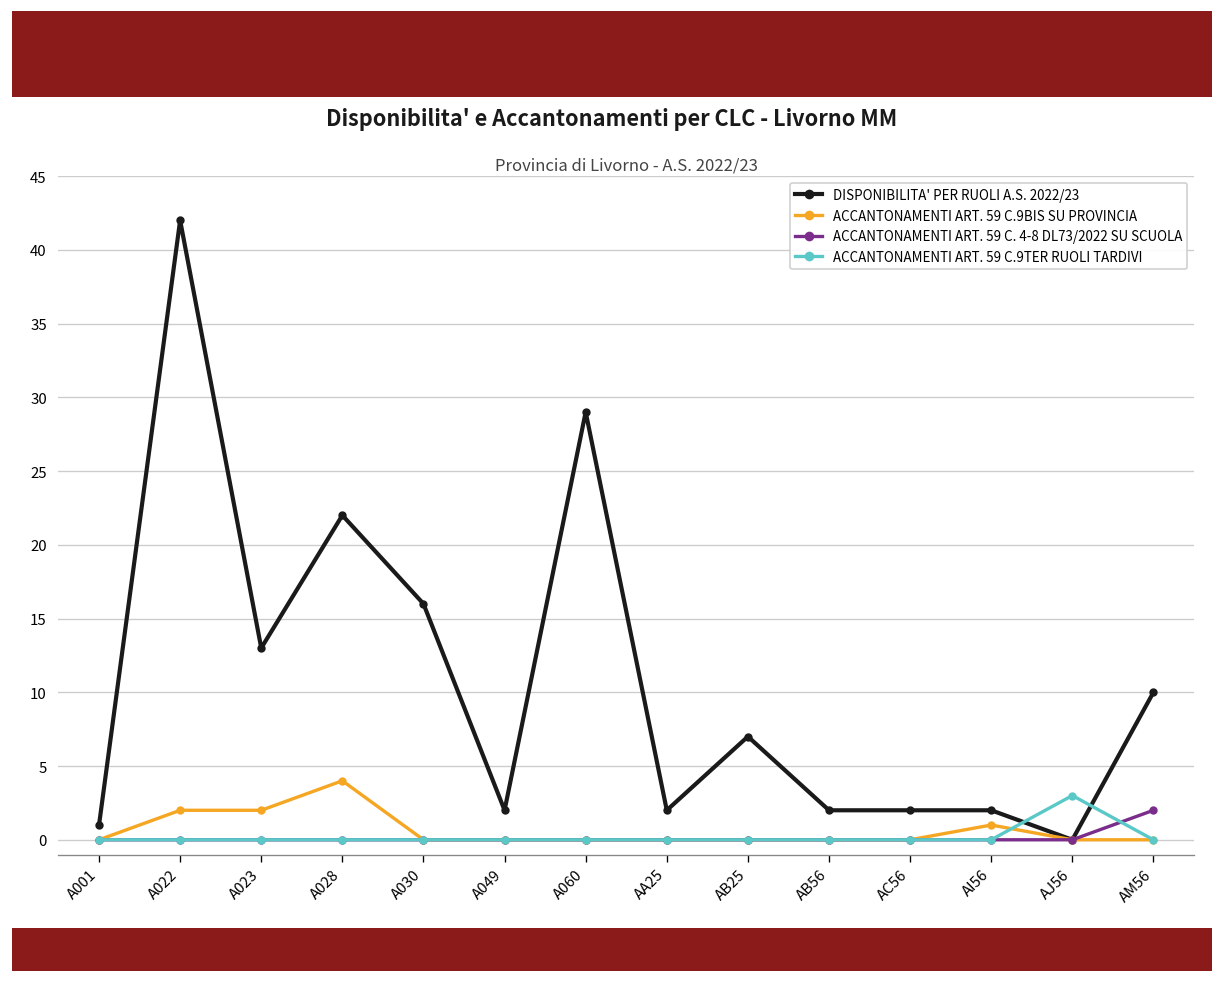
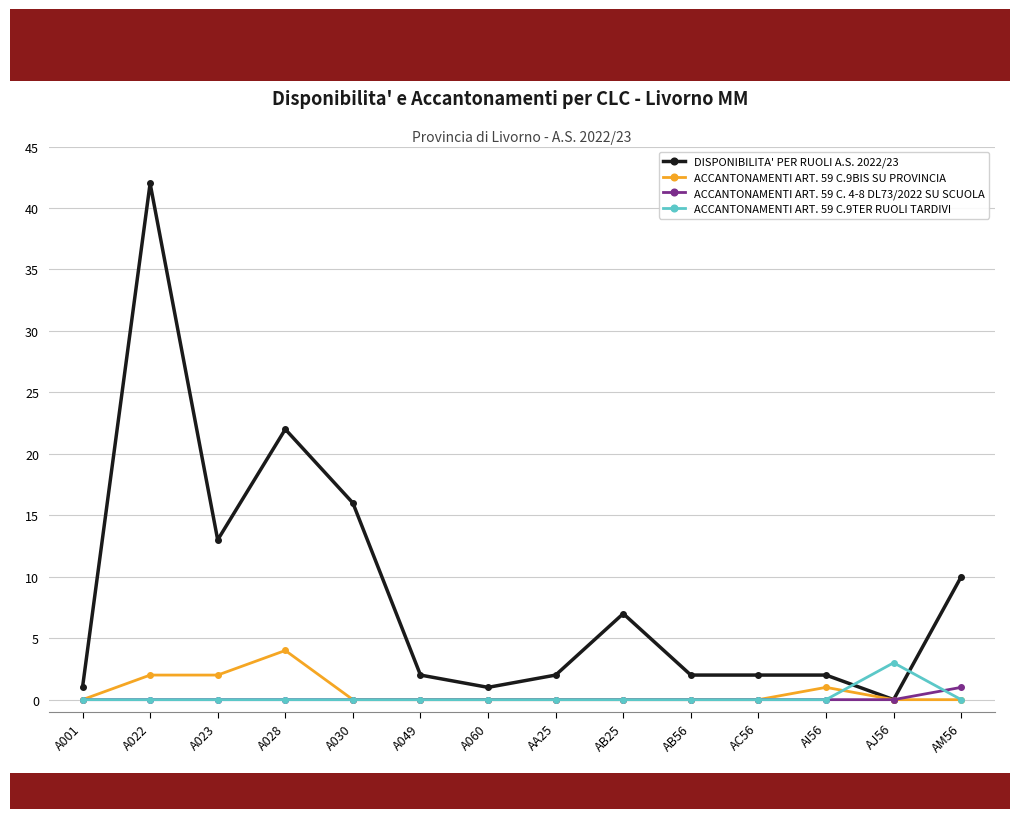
  {
    "DISPONIBILITA' PER RUOLI A.S. 2022/23": {
      "A001": 1,
      "A022": 42,
      "A023": 13,
      "A028": 22,
      "A030": 16,
      "A049": 2,
-     "A060": 29,
+     "A060": 1,
      "AA25": 2,
      "AB25": 7,
      "AB56": 2,
      "AC56": 2,
      "AI56": 2,
      "AM56": 10
    },
    "ACCANTONAMENTI ART. 59 C.9BIS SU PROVINCIA": {
      "A022": 2,
      "A023": 2,
      "A028": 4,
      "AI56": 1
    },
    "ACCANTONAMENTI ART. 59 C. 4-8 DL73/2022 SU SCUOLA": {
-     "AM56": 2
+     "AM56": 1
    },
    "ACCANTONAMENTI ART. 59 C.9TER RUOLI TARDIVI": {
      "AJ56": 3
    }
  }
